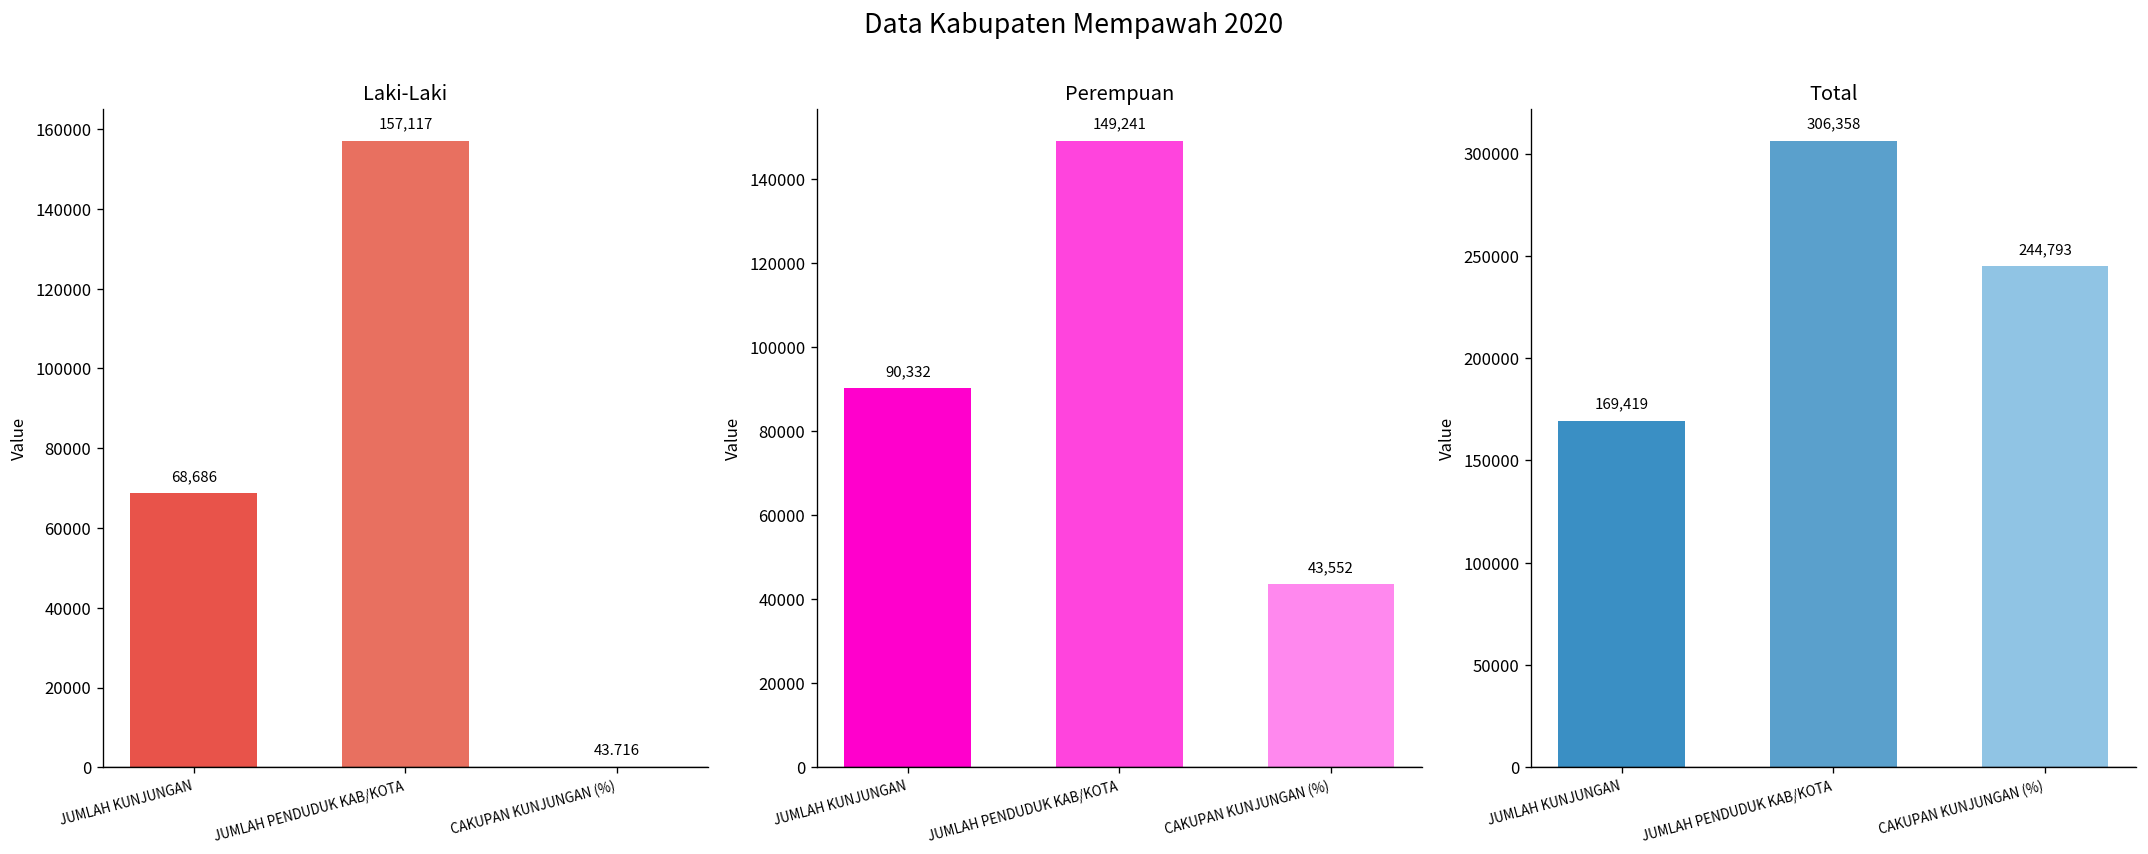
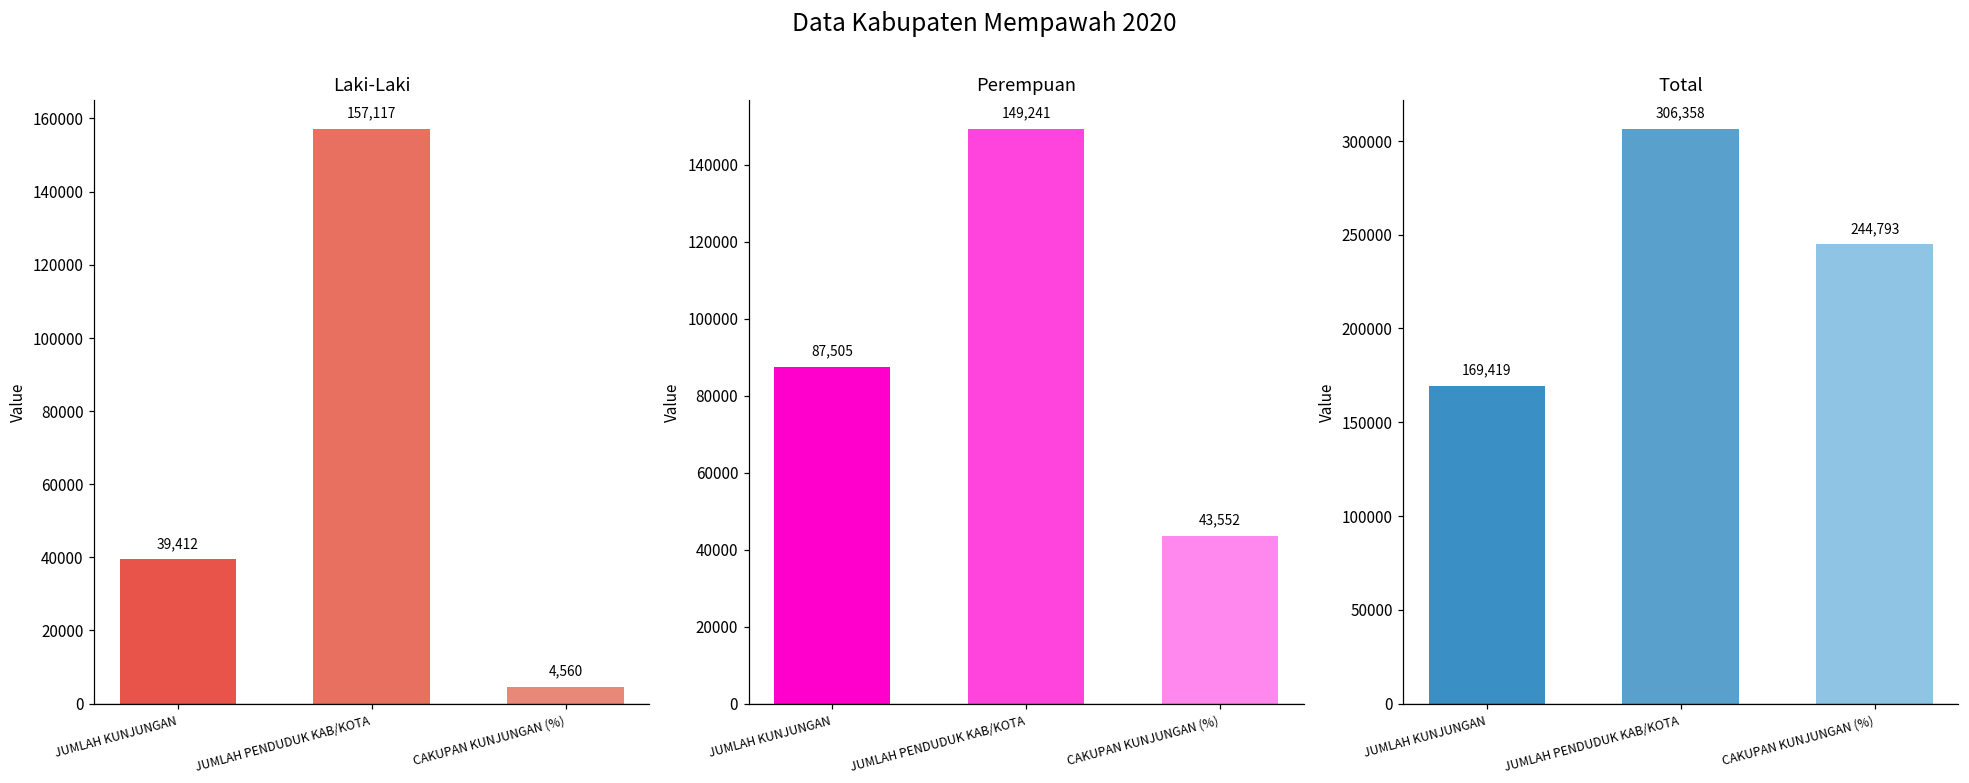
  {
    "Laki-Laki": {
-     "JUMLAH KUNJUNGAN": "68,686",
+     "JUMLAH KUNJUNGAN": "39,412",
      "JUMLAH PENDUDUK KAB/KOTA": "157,117",
-     "CAKUPAN KUNJUNGAN (%)": "43.716"
+     "CAKUPAN KUNJUNGAN (%)": "4,560"
    },
    "Perempuan": {
-     "JUMLAH KUNJUNGAN": "90,332",
+     "JUMLAH KUNJUNGAN": "87,505",
      "JUMLAH PENDUDUK KAB/KOTA": "149,241",
      "CAKUPAN KUNJUNGAN (%)": "43,552"
    },
    "Total": {
      "JUMLAH KUNJUNGAN": "169,419",
      "JUMLAH PENDUDUK KAB/KOTA": "306,358"
    }
  }
